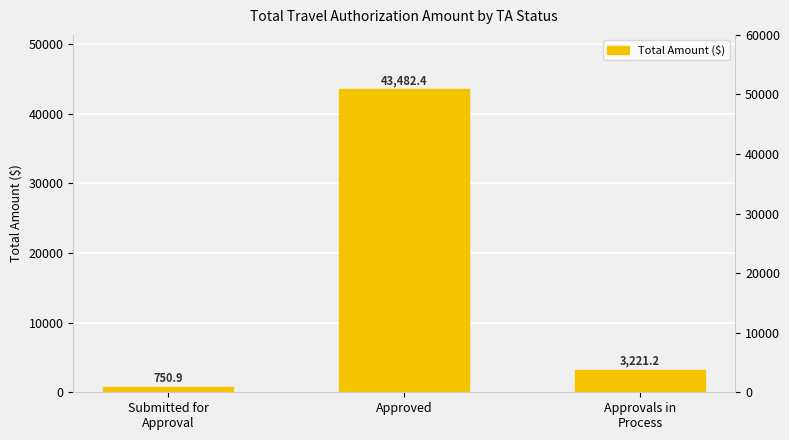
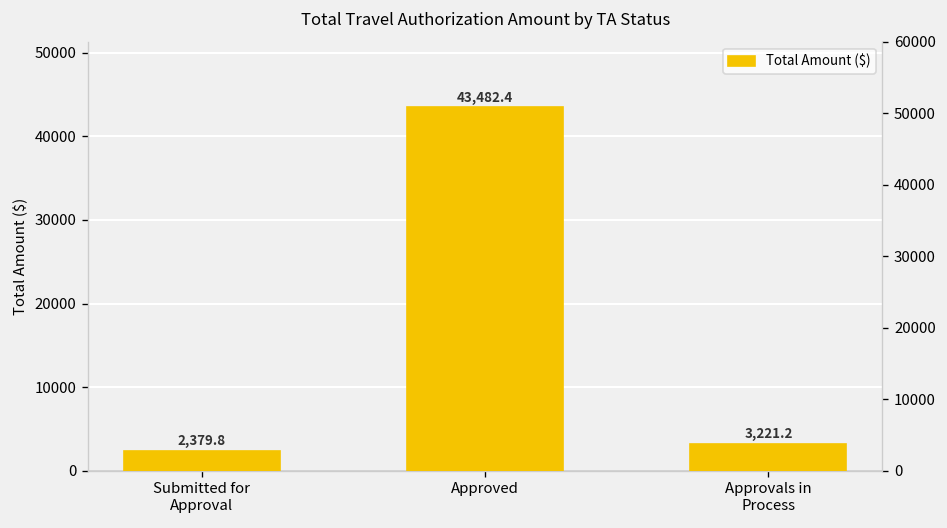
  {
-   "Submitted for Approval": "750.9",
+   "Submitted for Approval": "2,379.8",
    "Approved": "43,482.4",
    "Approvals in Process": "3,221.2"
  }
